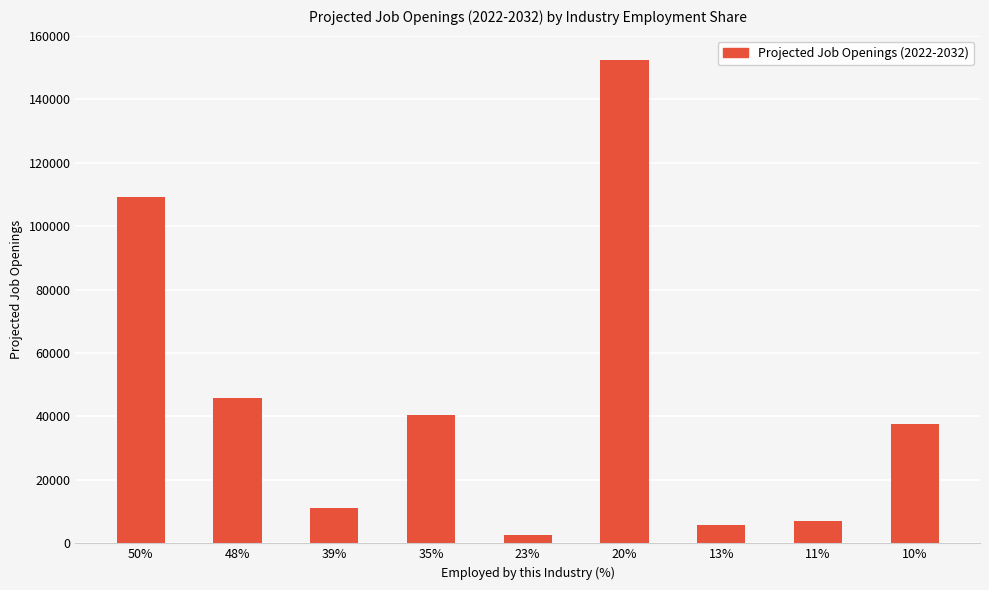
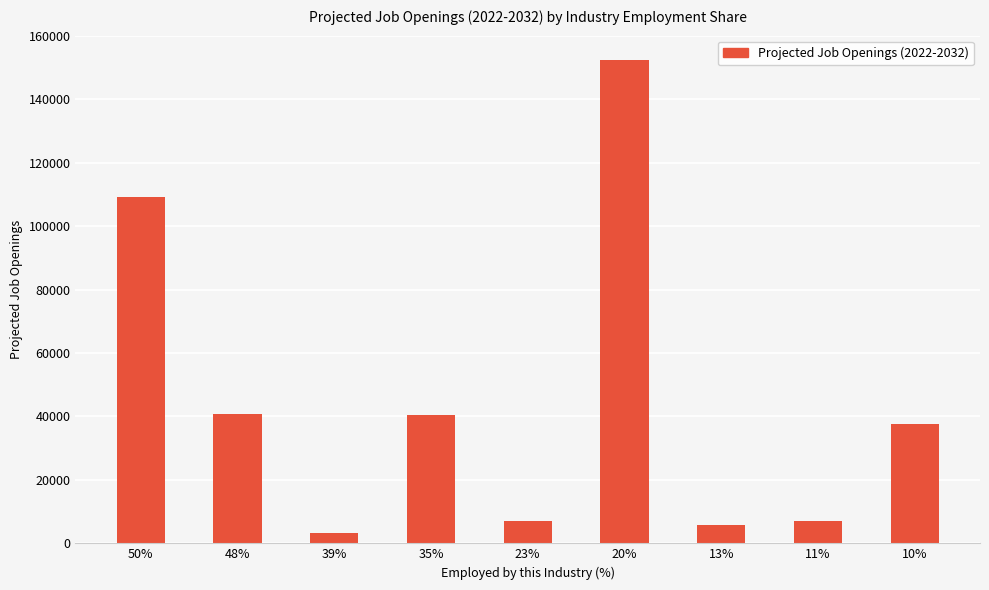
  {
    "50%": 109000,
-   "48%": 46000,
-   "39%": 11000,
+   "48%": 41000,
+   "39%": 3000,
    "35%": 41000,
-   "23%": 3000,
+   "23%": 7000,
    "20%": 152000,
    "13%": 6000,
    "11%": 7000,
    "10%": 38000
  }
